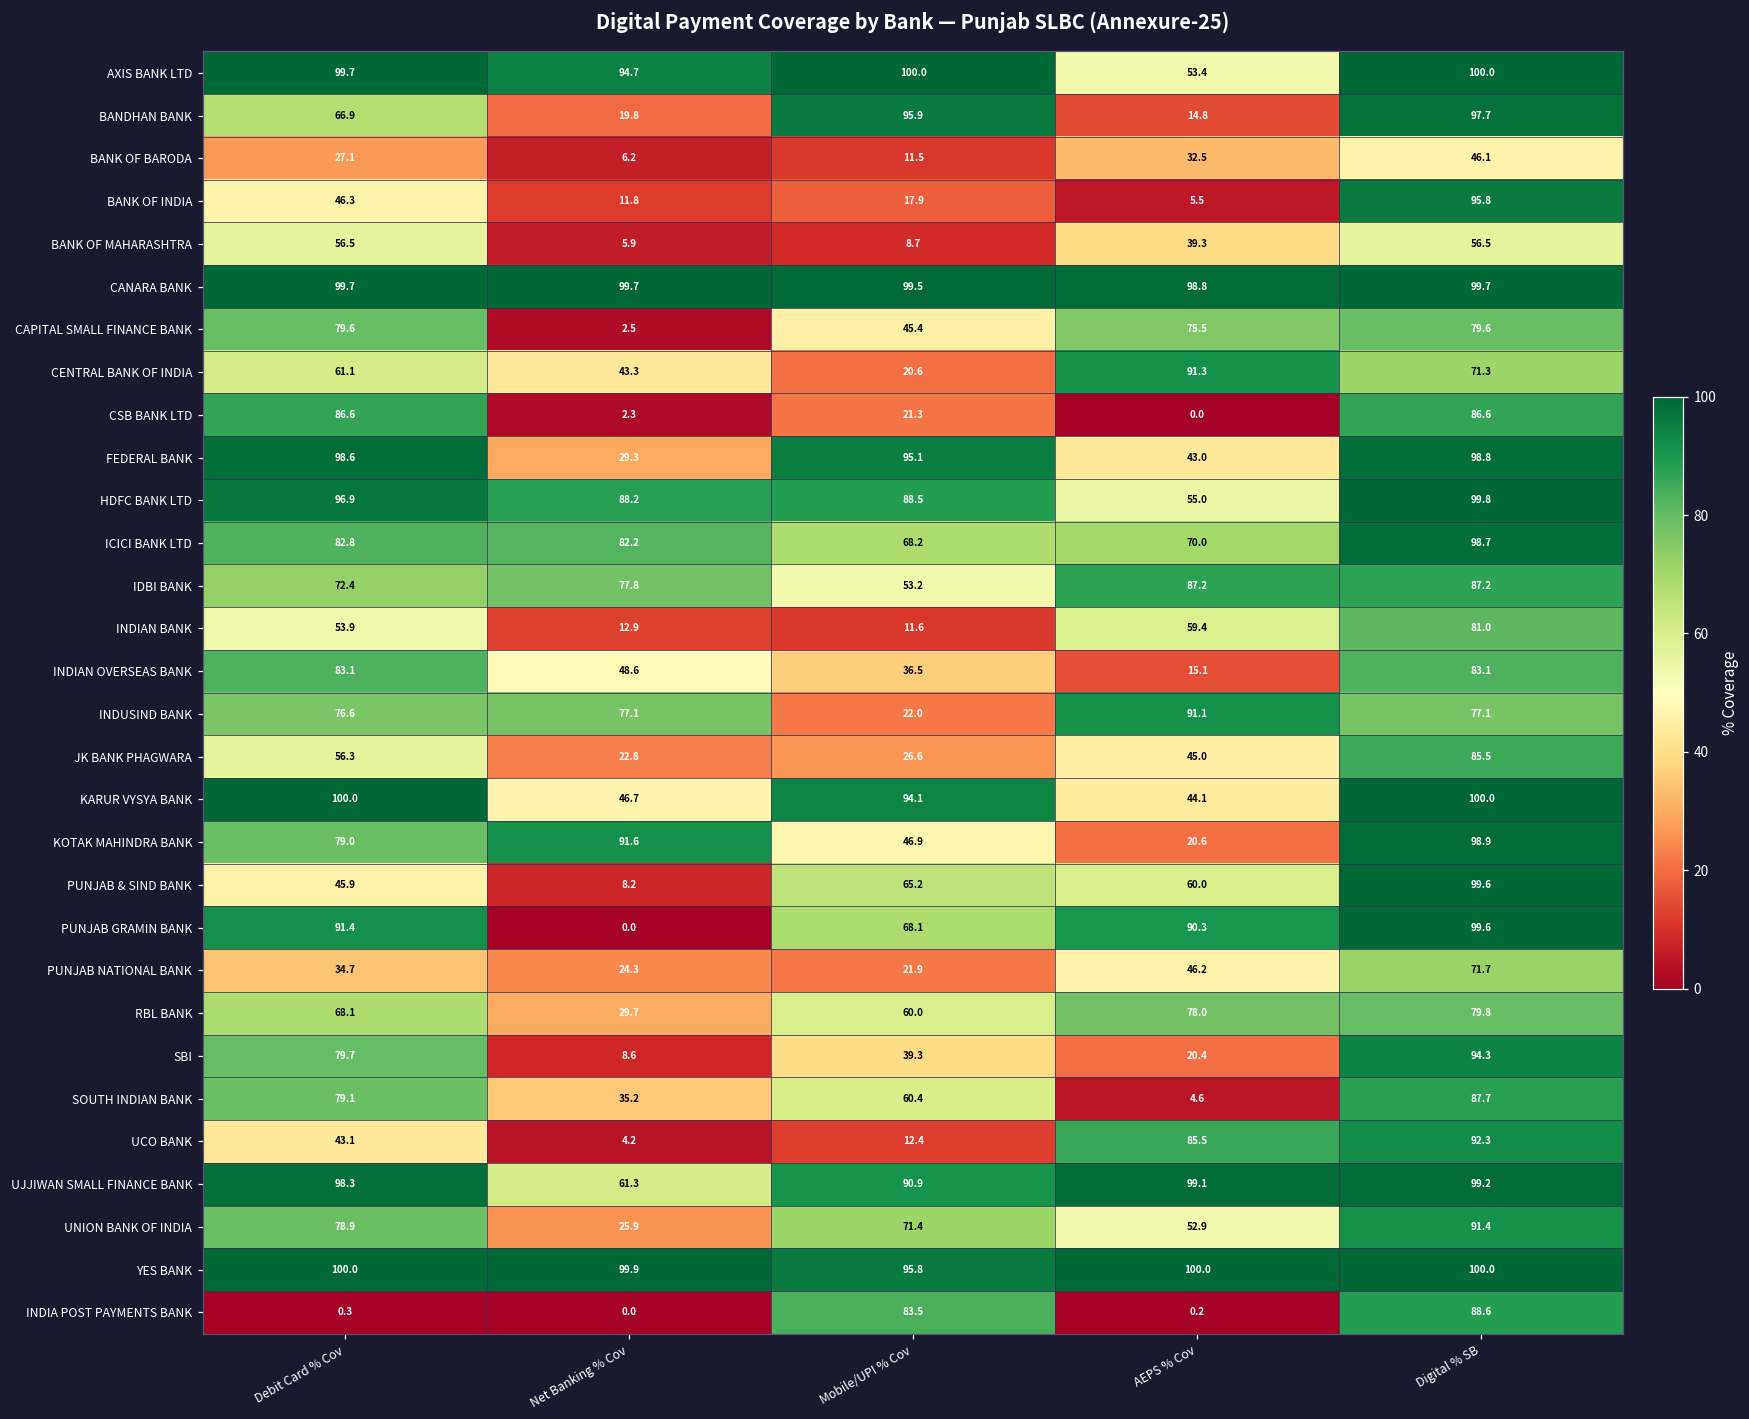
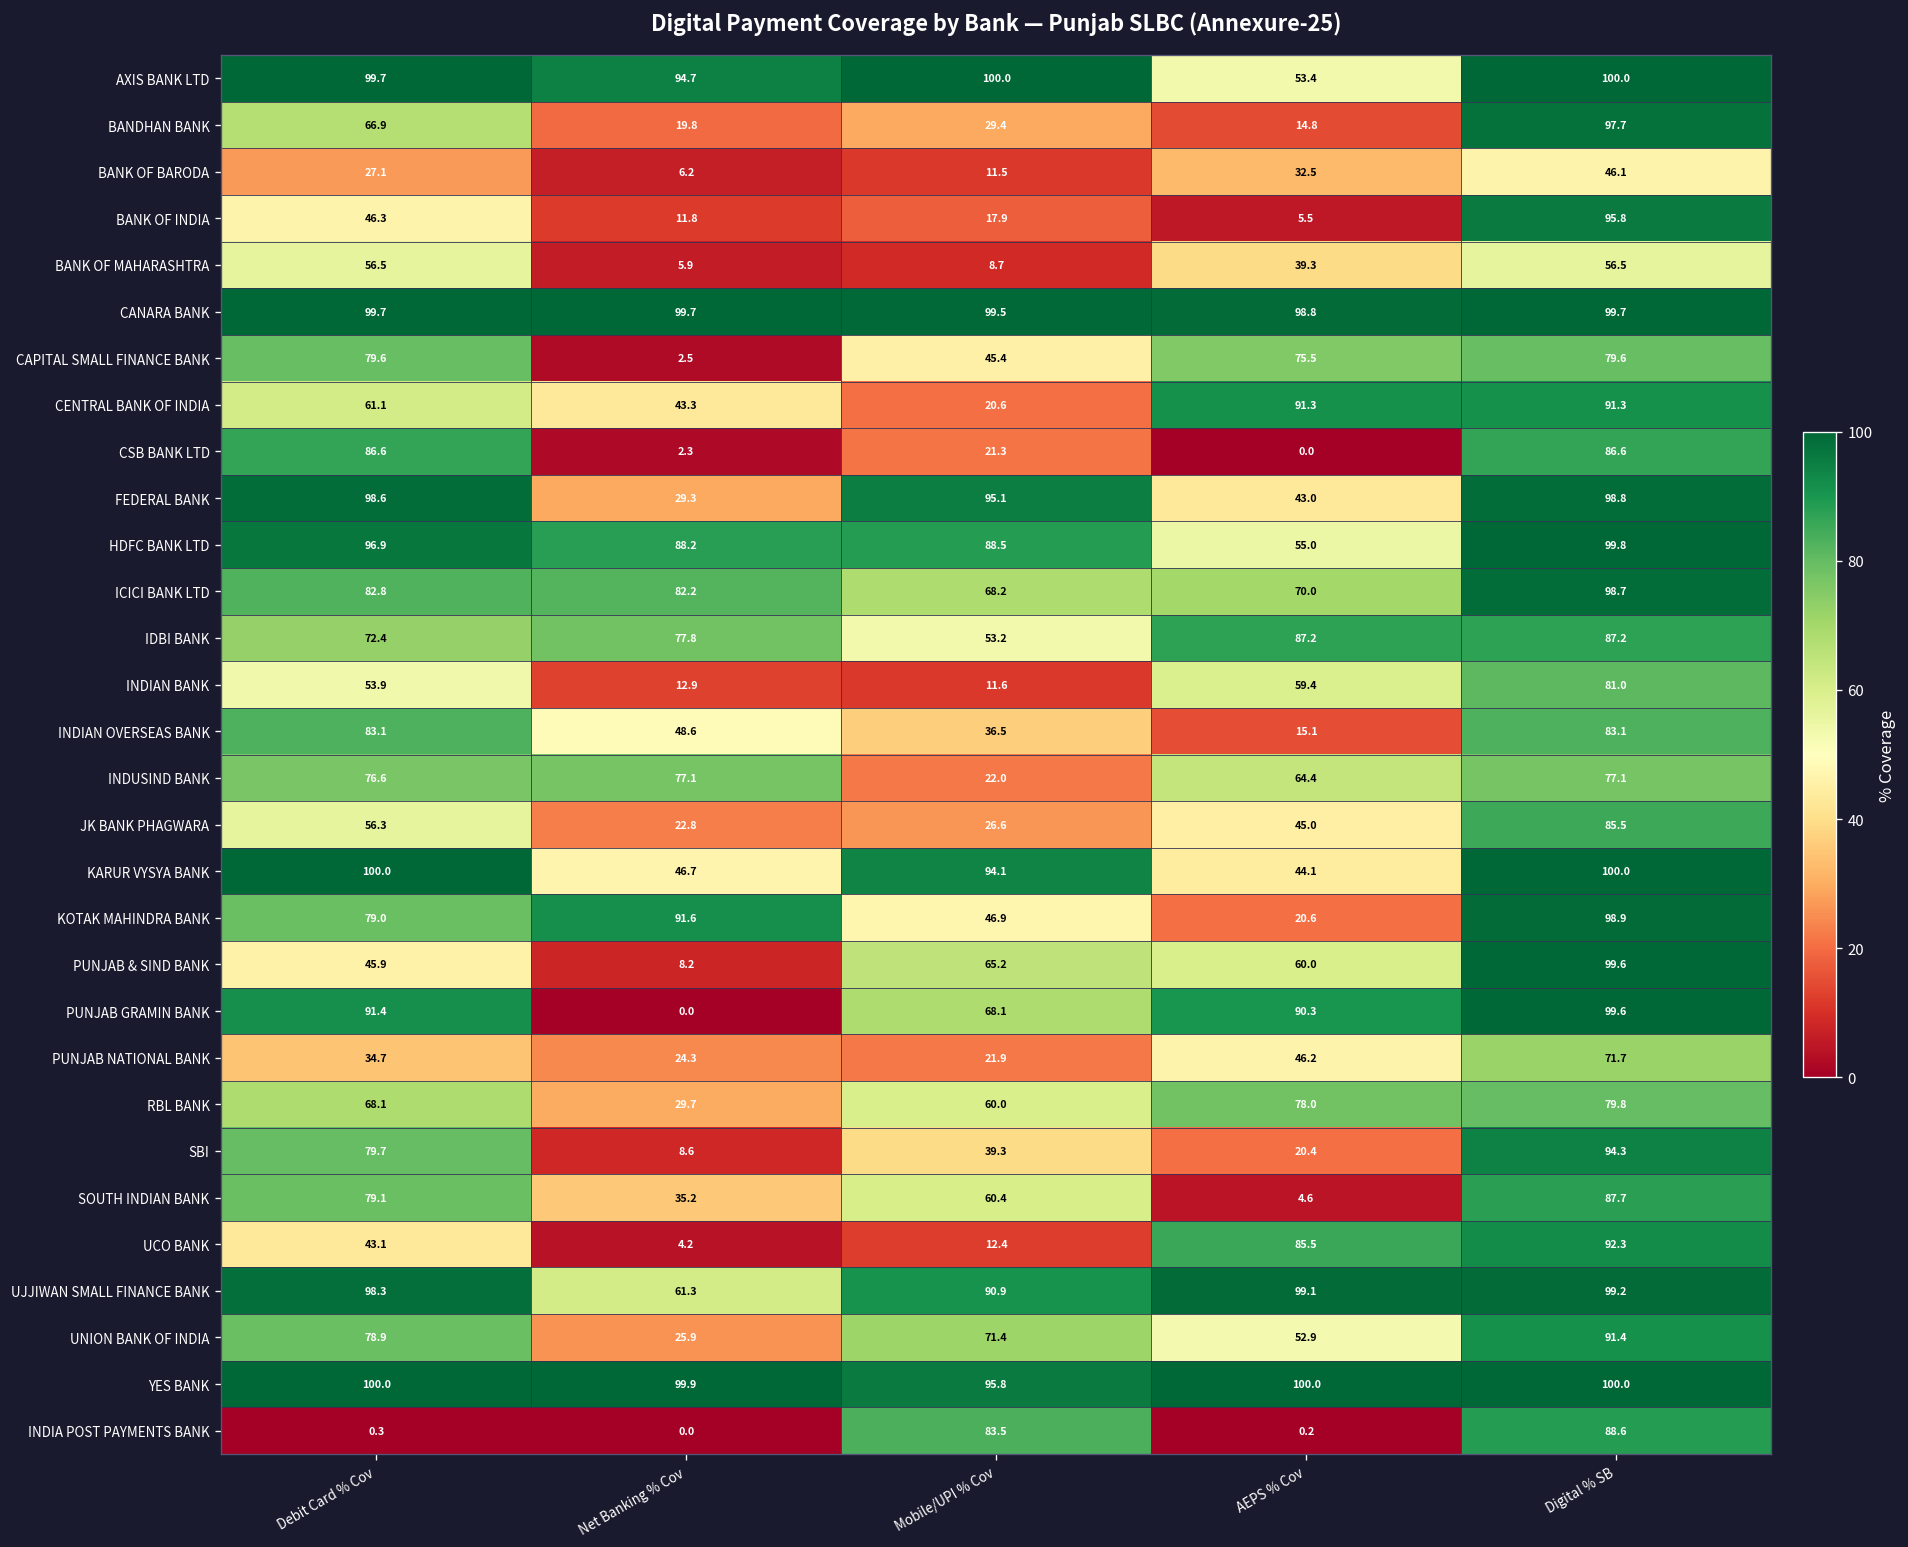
  {
    "AXIS BANK LTD": {
      "Debit Card % Cov": 99.7,
      "Net Banking % Cov": 94.7,
      "Mobile/UPI % Cov": 100.0,
      "AEPS % Cov": 53.4,
      "Digital % SB": 100.0
    },
    "BANDHAN BANK": {
      "Debit Card % Cov": 66.9,
      "Net Banking % Cov": 19.8,
-     "Mobile/UPI % Cov": 95.9,
+     "Mobile/UPI % Cov": 29.4,
      "AEPS % Cov": 14.8,
      "Digital % SB": 97.7
    },
    "BANK OF BARODA": {
      "Debit Card % Cov": 27.1,
      "Net Banking % Cov": 6.2,
      "Mobile/UPI % Cov": 11.5,
      "AEPS % Cov": 32.5,
      "Digital % SB": 46.1
    },
    "BANK OF INDIA": {
      "Debit Card % Cov": 46.3,
      "Net Banking % Cov": 11.8,
      "Mobile/UPI % Cov": 17.9,
      "AEPS % Cov": 5.5,
      "Digital % SB": 95.8
    },
    "BANK OF MAHARASHTRA": {
      "Debit Card % Cov": 56.5,
      "Net Banking % Cov": 5.9,
      "Mobile/UPI % Cov": 8.7,
      "AEPS % Cov": 39.3,
      "Digital % SB": 56.5
    },
    "CANARA BANK": {
      "Debit Card % Cov": 99.7,
      "Net Banking % Cov": 99.7,
      "Mobile/UPI % Cov": 99.5,
      "AEPS % Cov": 98.8,
      "Digital % SB": 99.7
    },
    "CAPITAL SMALL FINANCE BANK": {
      "Debit Card % Cov": 79.6,
      "Net Banking % Cov": 2.5,
      "Mobile/UPI % Cov": 45.4,
      "AEPS % Cov": 75.5,
      "Digital % SB": 79.6
    },
    "CENTRAL BANK OF INDIA": {
      "Debit Card % Cov": 61.1,
      "Net Banking % Cov": 43.3,
      "Mobile/UPI % Cov": 20.6,
      "AEPS % Cov": 91.3,
-     "Digital % SB": 71.3
+     "Digital % SB": 91.3
    },
    "CSB BANK LTD": {
      "Debit Card % Cov": 86.6,
      "Net Banking % Cov": 2.3,
      "Mobile/UPI % Cov": 21.3,
      "AEPS % Cov": 0.0,
      "Digital % SB": 86.6
    },
    "FEDERAL BANK": {
      "Debit Card % Cov": 98.6,
      "Net Banking % Cov": 29.3,
      "Mobile/UPI % Cov": 95.1,
      "AEPS % Cov": 43.0,
      "Digital % SB": 98.8
    },
    "HDFC BANK LTD": {
      "Debit Card % Cov": 96.9,
      "Net Banking % Cov": 88.2,
      "Mobile/UPI % Cov": 88.5,
      "AEPS % Cov": 55.0,
      "Digital % SB": 99.8
    },
    "ICICI BANK LTD": {
      "Debit Card % Cov": 82.8,
      "Net Banking % Cov": 82.2,
      "Mobile/UPI % Cov": 68.2,
      "AEPS % Cov": 70.0,
      "Digital % SB": 98.7
    },
    "IDBI BANK": {
      "Debit Card % Cov": 72.4,
      "Net Banking % Cov": 77.8,
      "Mobile/UPI % Cov": 53.2,
      "AEPS % Cov": 87.2,
      "Digital % SB": 87.2
    },
    "INDIAN BANK": {
      "Debit Card % Cov": 53.9,
      "Net Banking % Cov": 12.9,
      "Mobile/UPI % Cov": 11.6,
      "AEPS % Cov": 59.4,
      "Digital % SB": 81.0
    },
    "INDIAN OVERSEAS BANK": {
      "Debit Card % Cov": 83.1,
      "Net Banking % Cov": 48.6,
      "Mobile/UPI % Cov": 36.5,
      "AEPS % Cov": 15.1,
      "Digital % SB": 83.1
    },
    "INDUSIND BANK": {
      "Debit Card % Cov": 76.6,
      "Net Banking % Cov": 77.1,
      "Mobile/UPI % Cov": 22.0,
-     "AEPS % Cov": 91.1,
+     "AEPS % Cov": 64.4,
      "Digital % SB": 77.1
    },
    "JK BANK PHAGWARA": {
      "Debit Card % Cov": 56.3,
      "Net Banking % Cov": 22.8,
      "Mobile/UPI % Cov": 26.6,
      "AEPS % Cov": 45.0,
      "Digital % SB": 85.5
    },
    "KARUR VYSYA BANK": {
      "Debit Card % Cov": 100.0,
      "Net Banking % Cov": 46.7,
      "Mobile/UPI % Cov": 94.1,
      "AEPS % Cov": 44.1,
      "Digital % SB": 100.0
    },
    "KOTAK MAHINDRA BANK": {
      "Debit Card % Cov": 79.0,
      "Net Banking % Cov": 91.6,
      "Mobile/UPI % Cov": 46.9,
      "AEPS % Cov": 20.6,
      "Digital % SB": 98.9
    },
    "PUNJAB & SIND BANK": {
      "Debit Card % Cov": 45.9,
      "Net Banking % Cov": 8.2,
      "Mobile/UPI % Cov": 65.2,
      "AEPS % Cov": 60.0,
      "Digital % SB": 99.6
    },
    "PUNJAB GRAMIN BANK": {
      "Debit Card % Cov": 91.4,
      "Net Banking % Cov": 0.0,
      "Mobile/UPI % Cov": 68.1,
      "AEPS % Cov": 90.3,
      "Digital % SB": 99.6
    },
    "PUNJAB NATIONAL BANK": {
      "Debit Card % Cov": 34.7,
      "Net Banking % Cov": 24.3,
      "Mobile/UPI % Cov": 21.9,
      "AEPS % Cov": 46.2,
      "Digital % SB": 71.7
    },
    "RBL BANK": {
      "Debit Card % Cov": 68.1,
      "Net Banking % Cov": 29.7,
      "Mobile/UPI % Cov": 60.0,
      "AEPS % Cov": 78.0,
      "Digital % SB": 79.8
    },
    "SBI": {
      "Debit Card % Cov": 79.7,
      "Net Banking % Cov": 8.6,
      "Mobile/UPI % Cov": 39.3,
      "AEPS % Cov": 20.4,
      "Digital % SB": 94.3
    },
    "SOUTH INDIAN BANK": {
      "Debit Card % Cov": 79.1,
      "Net Banking % Cov": 35.2,
      "Mobile/UPI % Cov": 60.4,
      "AEPS % Cov": 4.6,
      "Digital % SB": 87.7
    },
    "UCO BANK": {
      "Debit Card % Cov": 43.1,
      "Net Banking % Cov": 4.2,
      "Mobile/UPI % Cov": 12.4,
      "AEPS % Cov": 85.5,
      "Digital % SB": 92.3
    },
    "UJJIWAN SMALL FINANCE BANK": {
      "Debit Card % Cov": 98.3,
      "Net Banking % Cov": 61.3,
      "Mobile/UPI % Cov": 90.9,
      "AEPS % Cov": 99.1,
      "Digital % SB": 99.2
    },
    "UNION BANK OF INDIA": {
      "Debit Card % Cov": 78.9,
      "Net Banking % Cov": 25.9,
      "Mobile/UPI % Cov": 71.4,
      "AEPS % Cov": 52.9,
      "Digital % SB": 91.4
    },
    "YES BANK": {
      "Debit Card % Cov": 100.0,
      "Net Banking % Cov": 99.9,
      "Mobile/UPI % Cov": 95.8,
      "AEPS % Cov": 100.0,
      "Digital % SB": 100.0
    },
    "INDIA POST PAYMENTS BANK": {
      "Debit Card % Cov": 0.3,
      "Net Banking % Cov": 0.0,
      "Mobile/UPI % Cov": 83.5,
      "AEPS % Cov": 0.2,
      "Digital % SB": 88.6
    }
  }
